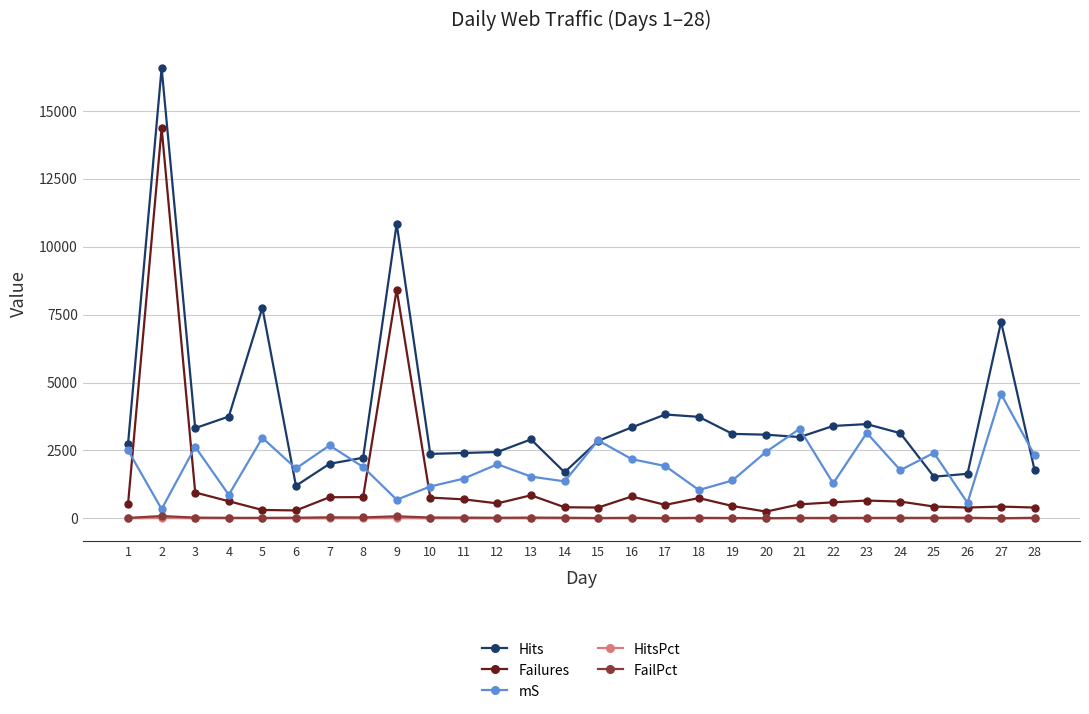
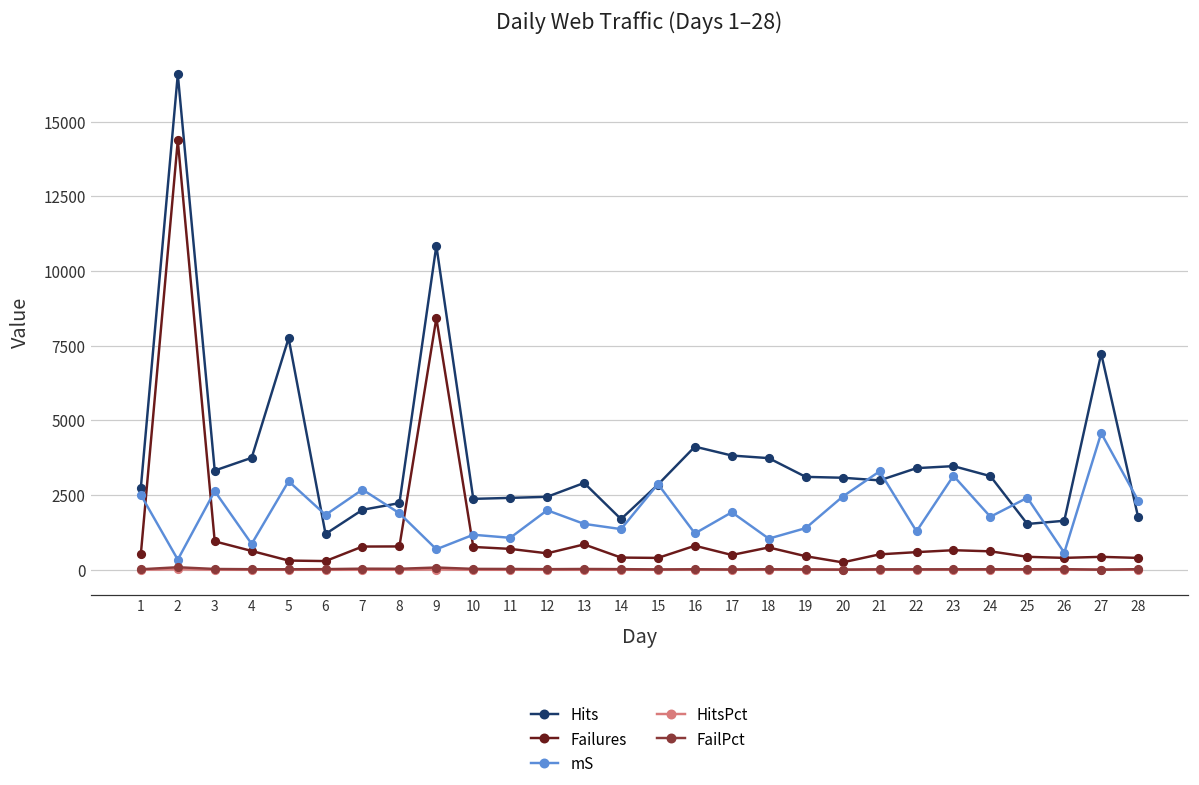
  {
    "Hits": {
      "1": 2800,
      "2": 16600,
      "3": 3300,
      "4": 3800,
      "5": 7800,
      "6": 1200,
      "7": 2000,
      "8": 2200,
      "9": 10800,
      "10": 2400,
      "11": 2400,
      "12": 2400,
      "13": 2900,
      "14": 1700,
-     "16": 3400,
+     "16": 4100,
      "17": 3800,
      "18": 3700,
      "19": 3100,
      "20": 3100,
      "21": 3000,
      "22": 3400,
      "23": 3500,
      "24": 3100,
      "25": 1500,
      "26": 1600,
      "27": 7200,
      "28": 1800
    },
    "mS": {
      "1": 2500,
      "2": 300,
      "3": 2600,
      "4": 900,
      "5": 3000,
      "6": 1800,
      "7": 2700,
      "8": 1900,
      "9": 700,
      "10": 1200,
-     "11": 1500,
+     "11": 1100,
      "12": 2000,
      "13": 1500,
      "14": 1400,
-     "16": 2200,
+     "16": 1200,
      "17": 1900,
      "18": 1000,
      "19": 1400,
      "20": 2500,
      "21": 3300,
      "22": 1300,
      "23": 3100,
      "24": 1800,
      "25": 2400,
      "26": 600,
      "27": 4600,
      "28": 2300
    }
  }
